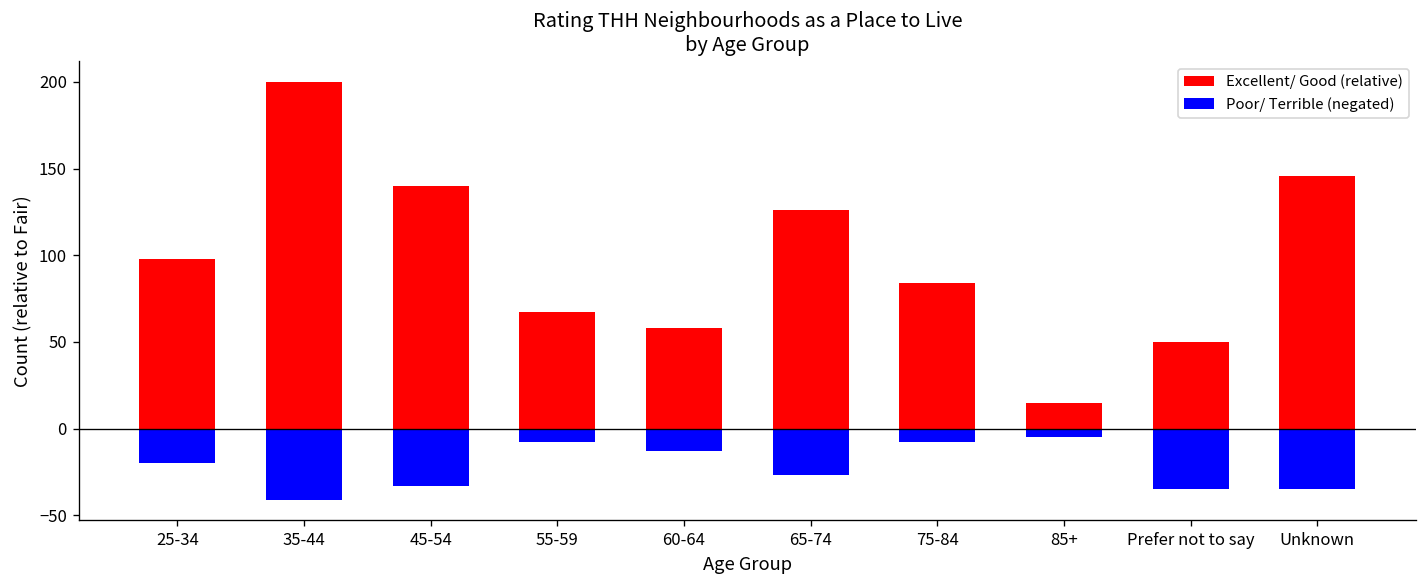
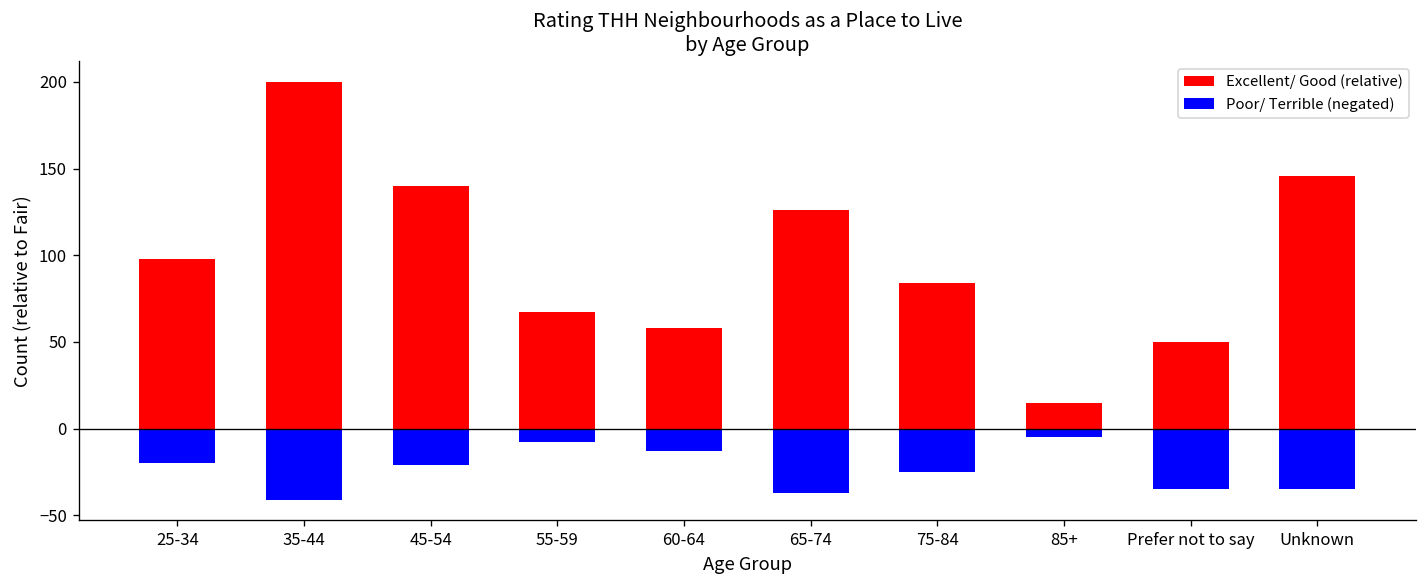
  {
    "Excellent/ Good (relative)": {
      "25-34": 98,
      "35-44": 200,
      "45-54": 140,
      "55-59": 67,
      "60-64": 58,
      "65-74": 126,
      "75-84": 84,
      "85+": 15,
      "Prefer not to say": 50,
      "Unknown": 146
    },
    "Poor/ Terrible (negated)": {
      "25-34": -20,
      "35-44": -41,
-     "45-54": -33,
+     "45-54": -21,
      "55-59": -8,
      "60-64": -13,
-     "65-74": -27,
-     "75-84": -8,
+     "65-74": -37,
+     "75-84": -25,
      "85+": -5,
      "Prefer not to say": -35,
      "Unknown": -35
    }
  }
